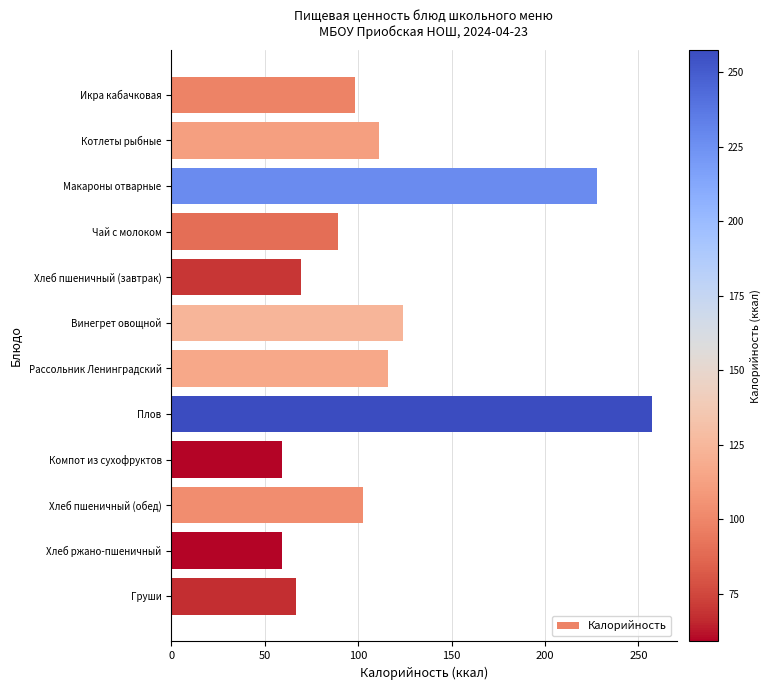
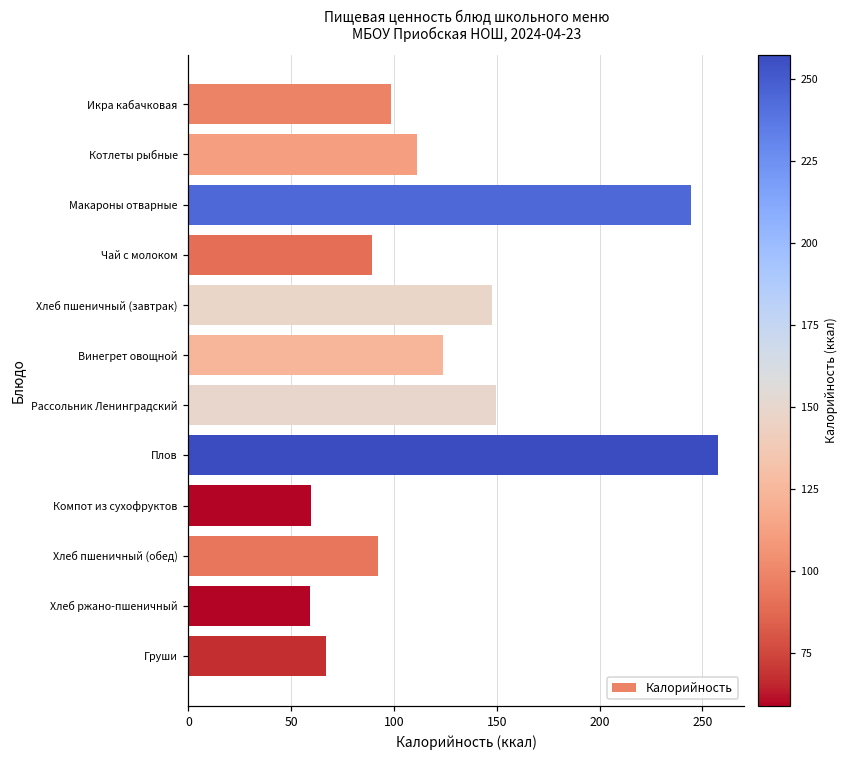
  {
    "Икра кабачковая": 98,
    "Котлеты рыбные": 111,
-   "Макароны отварные": 228,
+   "Макароны отварные": 245,
    "Чай с молоком": 89,
-   "Хлеб пшеничный (завтрак)": 69,
+   "Хлеб пшеничный (завтрак)": 148,
    "Винегрет овощной": 124,
-   "Рассольник Ленинградский": 116,
+   "Рассольник Ленинградский": 150,
    "Плов": 258,
    "Компот из сухофруктов": 59,
-   "Хлеб пшеничный (обед)": 103,
+   "Хлеб пшеничный (обед)": 92,
    "Хлеб ржано-пшеничный": 59,
    "Груши": 67
  }
